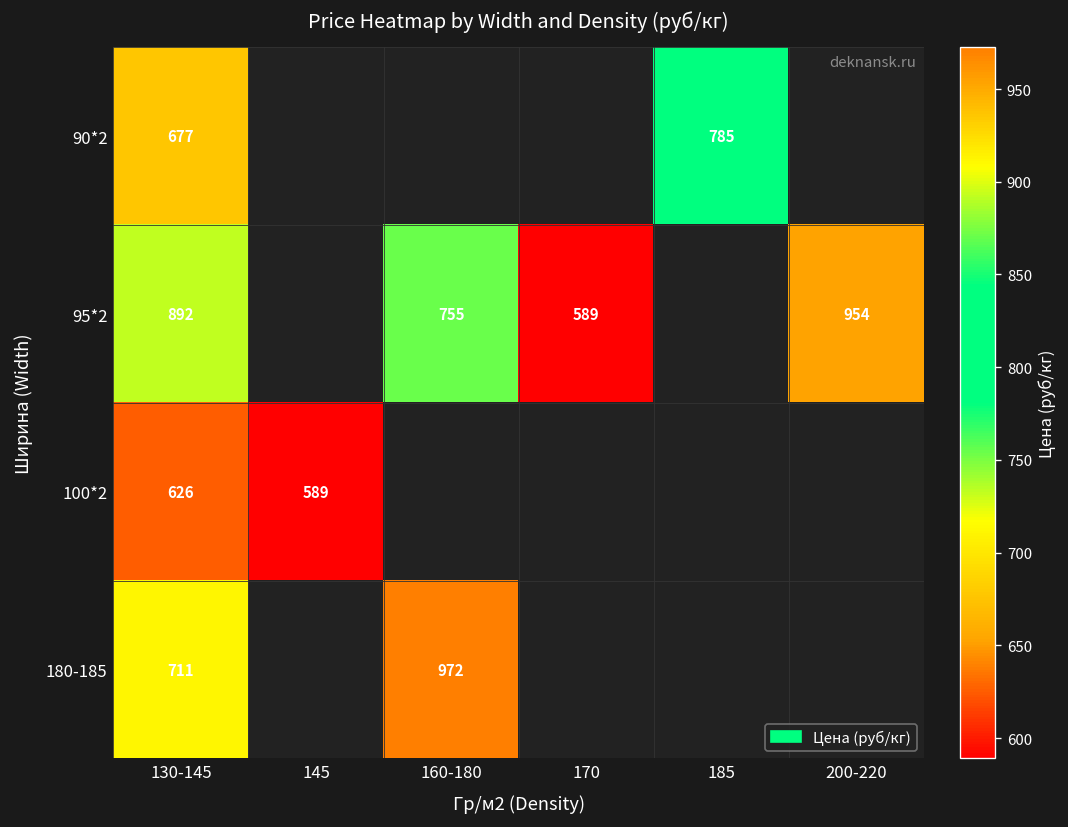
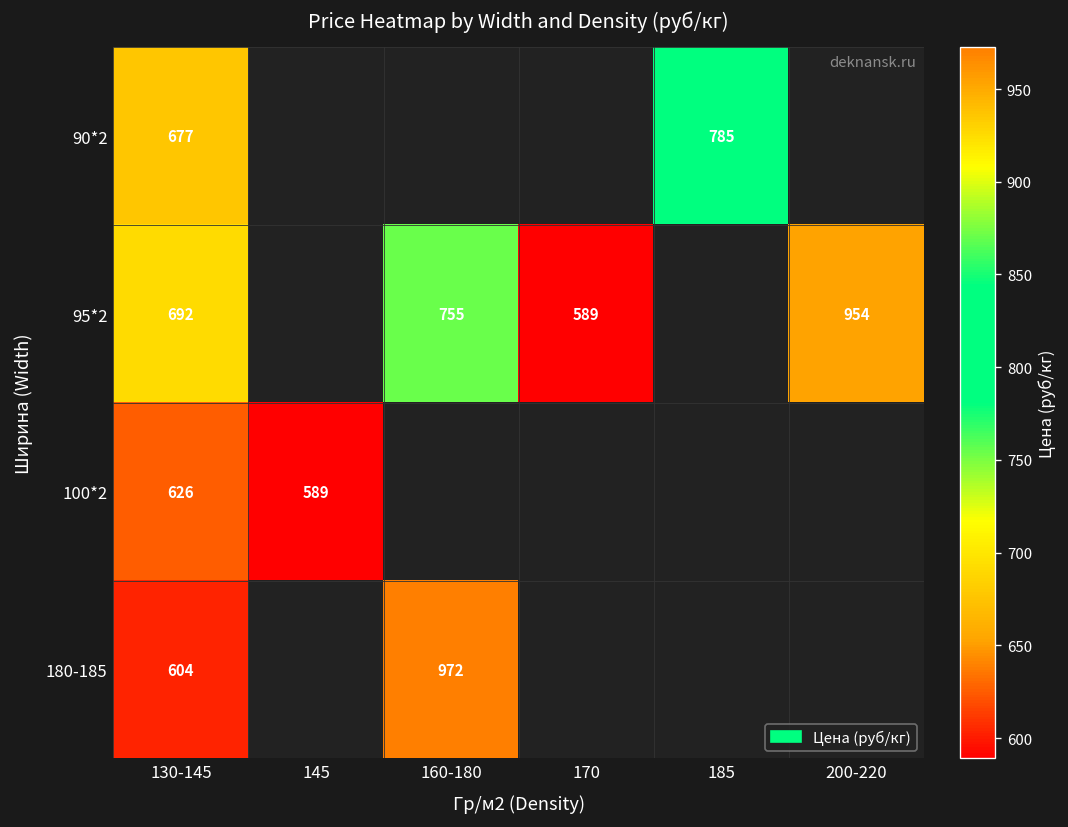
  {
    "90*2": {
      "130-145": 677,
      "185": 785
    },
    "95*2": {
-     "130-145": 892,
+     "130-145": 692,
      "160-180": 755,
      "170": 589,
      "200-220": 954
    },
    "100*2": {
      "130-145": 626,
      "145": 589
    },
    "180-185": {
-     "130-145": 711,
+     "130-145": 604,
      "160-180": 972
    }
  }
